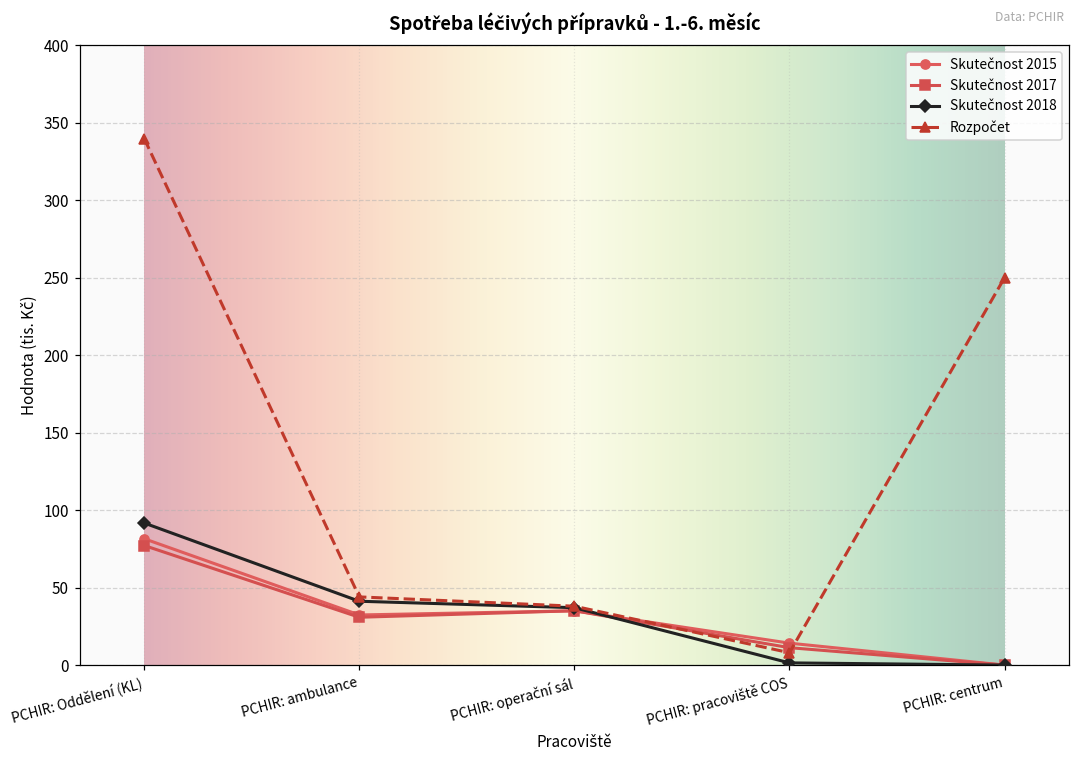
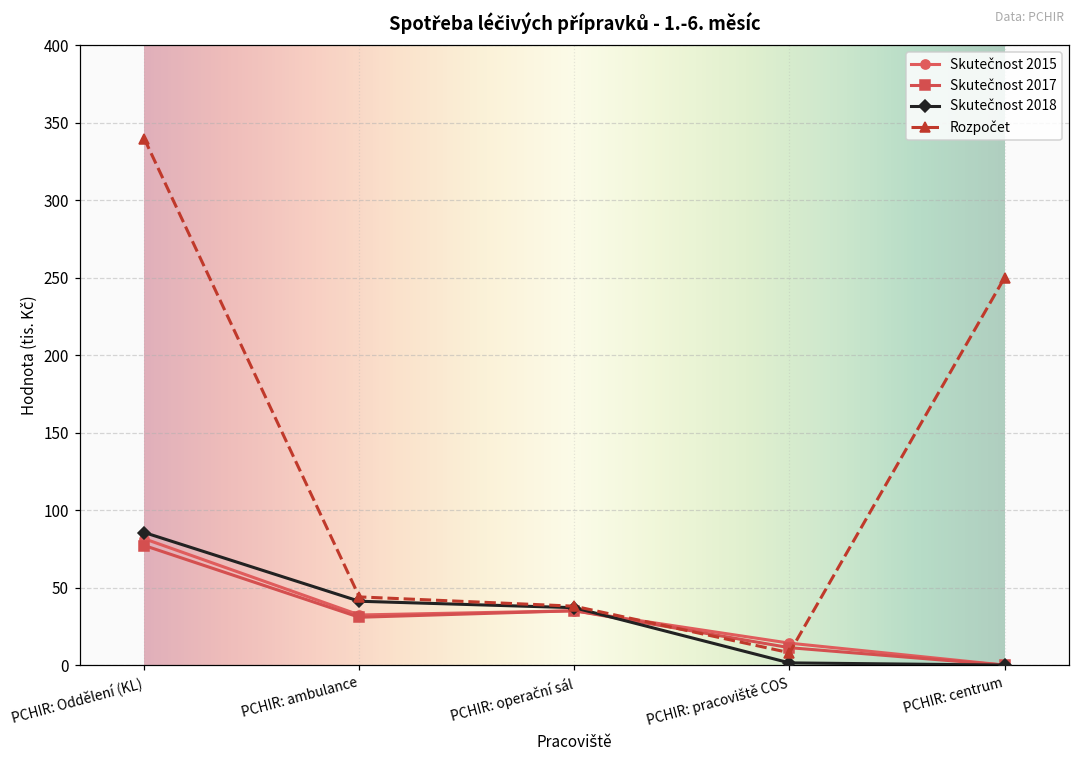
  {
    "Skutečnost 2018": {
-     "PCHIR: Oddělení (KL)": 92,
+     "PCHIR: Oddělení (KL)": 86,
      "PCHIR: ambulance": 41,
      "PCHIR: pracoviště COS": 1
    }
  }
